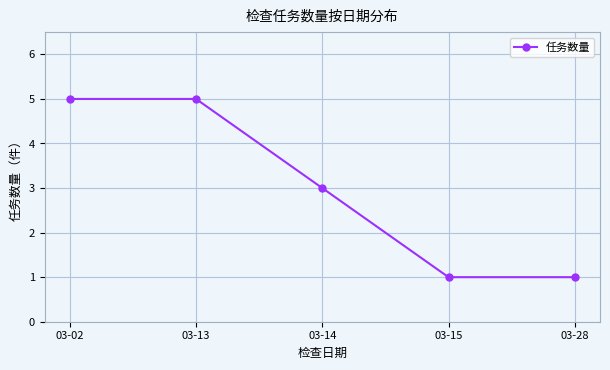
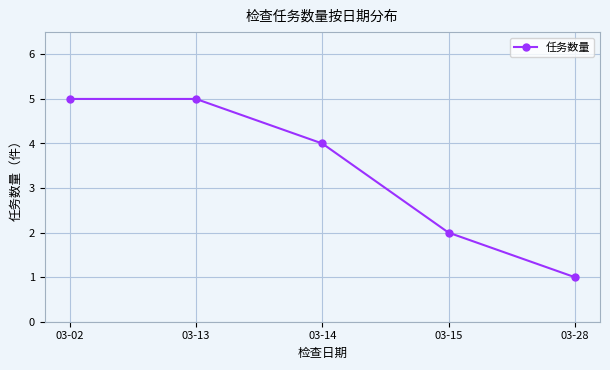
  {
    "03-02": 5,
    "03-13": 5,
-   "03-14": 3,
-   "03-15": 1,
+   "03-14": 4,
+   "03-15": 2,
    "03-28": 1
  }
